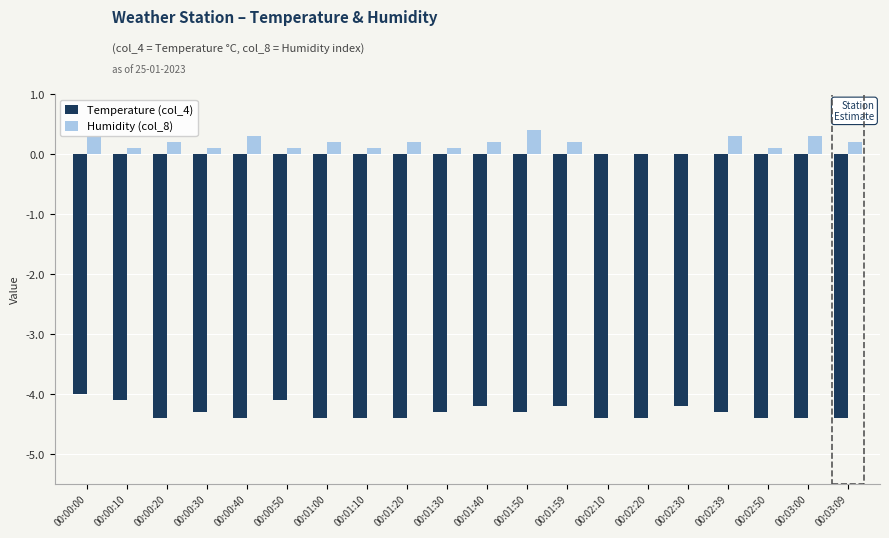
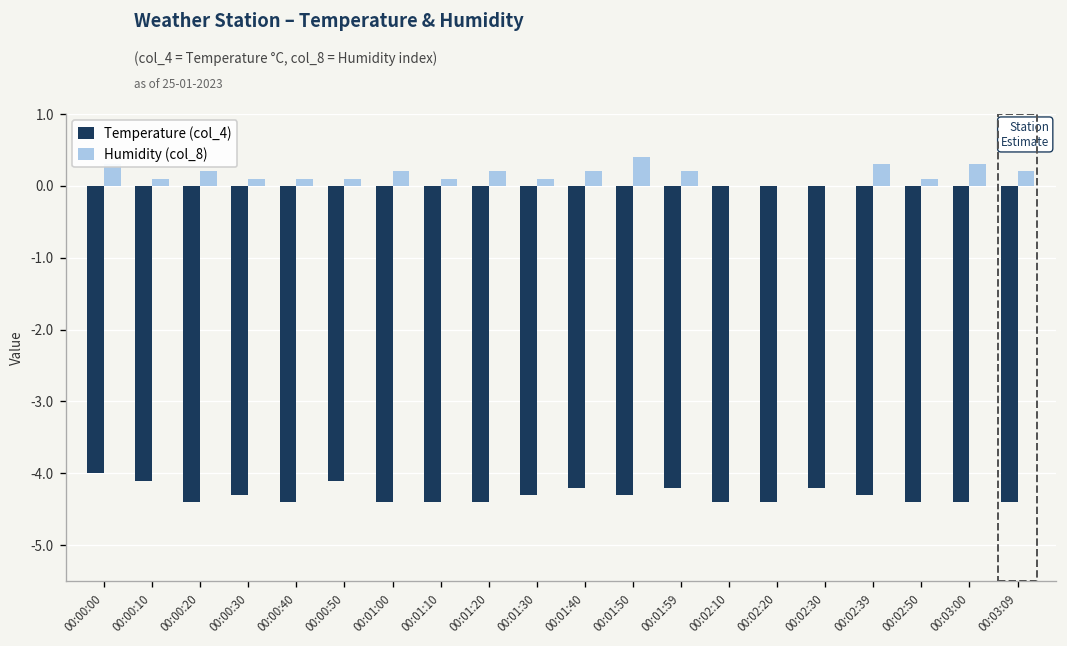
  {
    "Temperature (col_4)": {
      "00:00:00": -4.0,
      "00:00:10": -4.1,
      "00:00:20": -4.4,
      "00:00:30": -4.3,
      "00:00:40": -4.4,
      "00:00:50": -4.1,
      "00:01:00": -4.4,
      "00:01:10": -4.4,
      "00:01:20": -4.4,
      "00:01:30": -4.3,
      "00:01:40": -4.2,
      "00:01:50": -4.3,
      "00:01:59": -4.2,
      "00:02:10": -4.4,
      "00:02:20": -4.4,
      "00:02:30": -4.2,
      "00:02:39": -4.3,
      "00:02:50": -4.4,
      "00:03:00": -4.4,
      "00:03:09": -4.4
    },
    "Humidity (col_8)": {
      "00:00:00": 0.3,
      "00:00:10": 0.1,
      "00:00:20": 0.2,
      "00:00:30": 0.1,
-     "00:00:40": 0.3,
+     "00:00:40": 0.1,
      "00:00:50": 0.1,
      "00:01:00": 0.2,
      "00:01:10": 0.1,
      "00:01:20": 0.2,
      "00:01:30": 0.1,
      "00:01:40": 0.2,
      "00:01:50": 0.4,
      "00:01:59": 0.2,
      "00:02:10": 0.0,
      "00:02:20": 0.0,
      "00:02:30": 0.0,
      "00:02:39": 0.3,
      "00:02:50": 0.1,
      "00:03:00": 0.3,
      "00:03:09": 0.2
    }
  }
